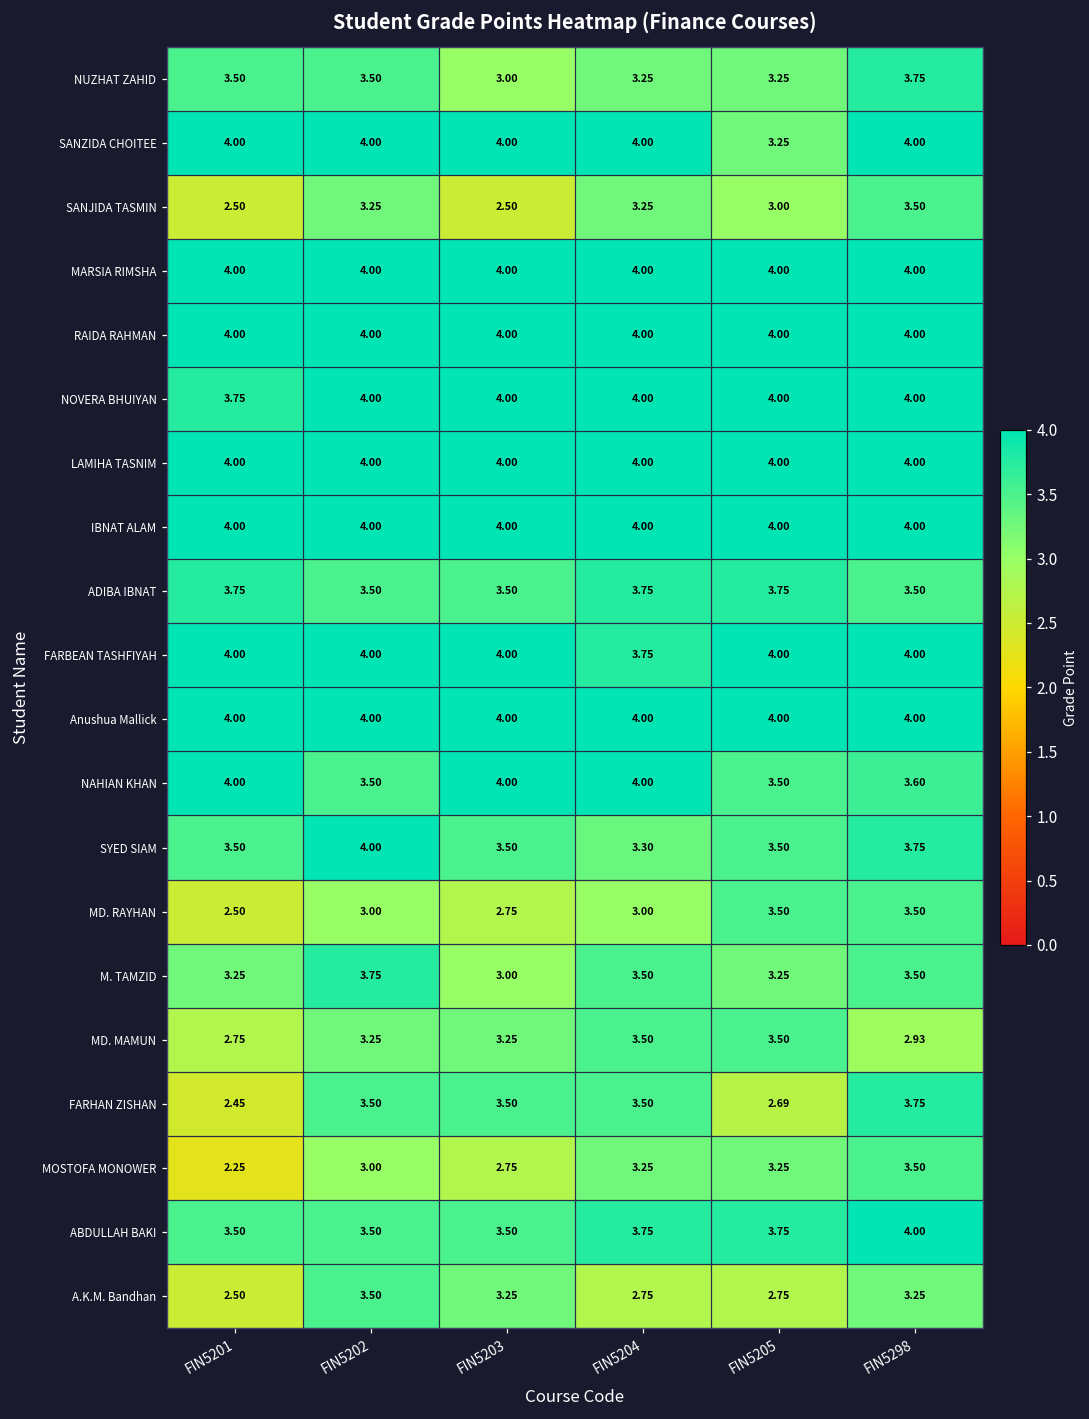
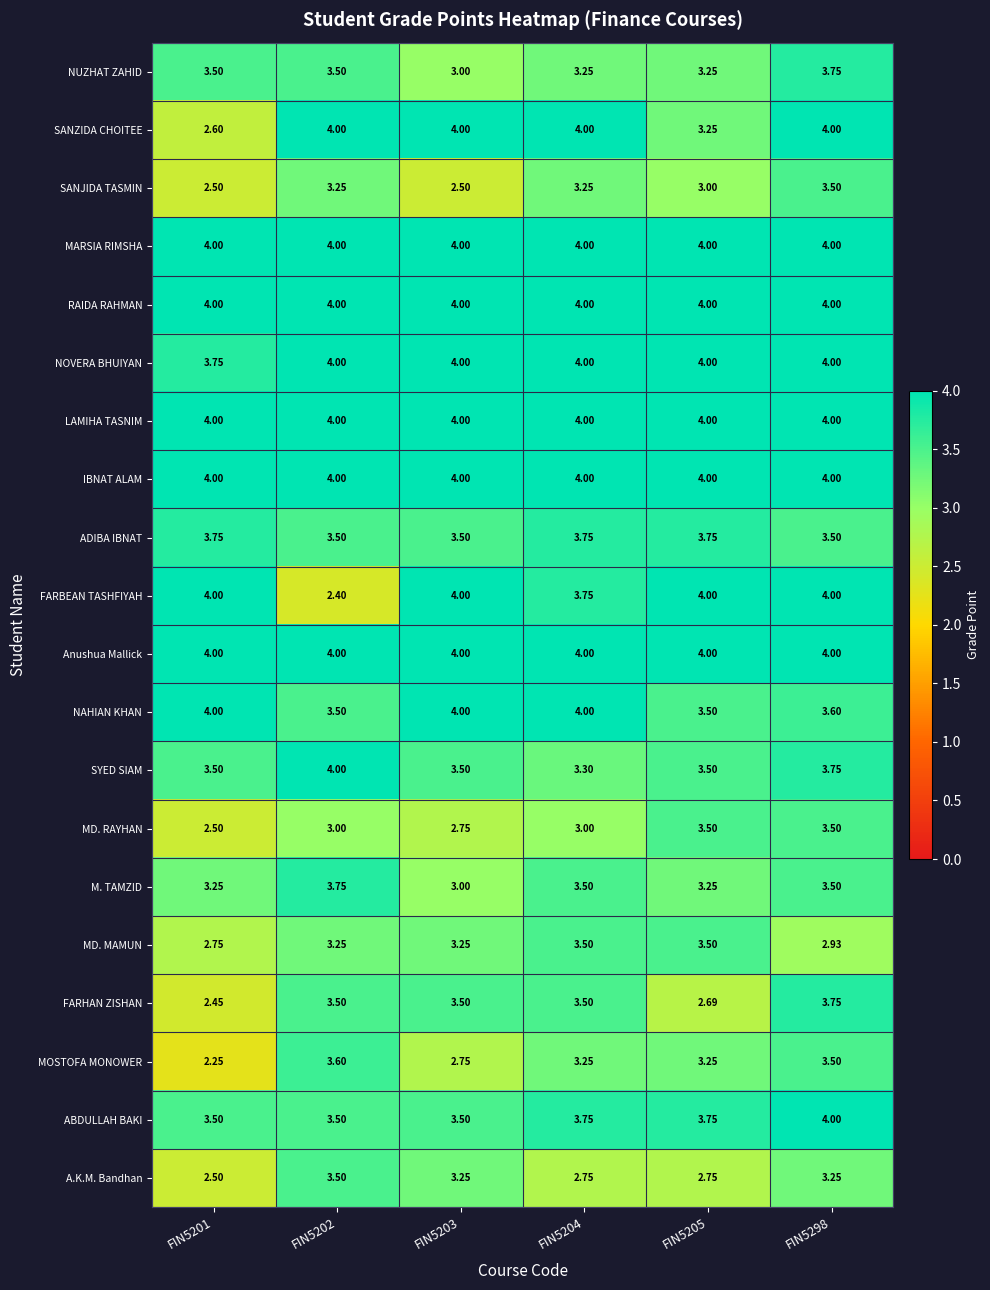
  {
    "NUZHAT ZAHID": {
      "FIN5201": 3.50,
      "FIN5202": 3.50,
      "FIN5203": 3.00,
      "FIN5204": 3.25,
      "FIN5205": 3.25,
      "FIN5298": 3.75
    },
    "SANZIDA CHOITEE": {
-     "FIN5201": 4.00,
+     "FIN5201": 2.60,
      "FIN5202": 4.00,
      "FIN5203": 4.00,
      "FIN5204": 4.00,
      "FIN5205": 3.25,
      "FIN5298": 4.00
    },
    "SANJIDA TASMIN": {
      "FIN5201": 2.50,
      "FIN5202": 3.25,
      "FIN5203": 2.50,
      "FIN5204": 3.25,
      "FIN5205": 3.00,
      "FIN5298": 3.50
    },
    "MARSIA RIMSHA": {
      "FIN5201": 4.00,
      "FIN5202": 4.00,
      "FIN5203": 4.00,
      "FIN5204": 4.00,
      "FIN5205": 4.00,
      "FIN5298": 4.00
    },
    "RAIDA RAHMAN": {
      "FIN5201": 4.00,
      "FIN5202": 4.00,
      "FIN5203": 4.00,
      "FIN5204": 4.00,
      "FIN5205": 4.00,
      "FIN5298": 4.00
    },
    "NOVERA BHUIYAN": {
      "FIN5201": 3.75,
      "FIN5202": 4.00,
      "FIN5203": 4.00,
      "FIN5204": 4.00,
      "FIN5205": 4.00,
      "FIN5298": 4.00
    },
    "LAMIHA TASNIM": {
      "FIN5201": 4.00,
      "FIN5202": 4.00,
      "FIN5203": 4.00,
      "FIN5204": 4.00,
      "FIN5205": 4.00,
      "FIN5298": 4.00
    },
    "IBNAT ALAM": {
      "FIN5201": 4.00,
      "FIN5202": 4.00,
      "FIN5203": 4.00,
      "FIN5204": 4.00,
      "FIN5205": 4.00,
      "FIN5298": 4.00
    },
    "ADIBA IBNAT": {
      "FIN5201": 3.75,
      "FIN5202": 3.50,
      "FIN5203": 3.50,
      "FIN5204": 3.75,
      "FIN5205": 3.75,
      "FIN5298": 3.50
    },
    "FARBEAN TASHFIYAH": {
      "FIN5201": 4.00,
-     "FIN5202": 4.00,
+     "FIN5202": 2.40,
      "FIN5203": 4.00,
      "FIN5204": 3.75,
      "FIN5205": 4.00,
      "FIN5298": 4.00
    },
    "Anushua Mallick": {
      "FIN5201": 4.00,
      "FIN5202": 4.00,
      "FIN5203": 4.00,
      "FIN5204": 4.00,
      "FIN5205": 4.00,
      "FIN5298": 4.00
    },
    "NAHIAN KHAN": {
      "FIN5201": 4.00,
      "FIN5202": 3.50,
      "FIN5203": 4.00,
      "FIN5204": 4.00,
      "FIN5205": 3.50,
      "FIN5298": 3.60
    },
    "SYED SIAM": {
      "FIN5201": 3.50,
      "FIN5202": 4.00,
      "FIN5203": 3.50,
      "FIN5204": 3.30,
      "FIN5205": 3.50,
      "FIN5298": 3.75
    },
    "MD. RAYHAN": {
      "FIN5201": 2.50,
      "FIN5202": 3.00,
      "FIN5203": 2.75,
      "FIN5204": 3.00,
      "FIN5205": 3.50,
      "FIN5298": 3.50
    },
    "M. TAMZID": {
      "FIN5201": 3.25,
      "FIN5202": 3.75,
      "FIN5203": 3.00,
      "FIN5204": 3.50,
      "FIN5205": 3.25,
      "FIN5298": 3.50
    },
    "MD. MAMUN": {
      "FIN5201": 2.75,
      "FIN5202": 3.25,
      "FIN5203": 3.25,
      "FIN5204": 3.50,
      "FIN5205": 3.50,
      "FIN5298": 2.93
    },
    "FARHAN ZISHAN": {
      "FIN5201": 2.45,
      "FIN5202": 3.50,
      "FIN5203": 3.50,
      "FIN5204": 3.50,
      "FIN5205": 2.69,
      "FIN5298": 3.75
    },
    "MOSTOFA MONOWER": {
      "FIN5201": 2.25,
-     "FIN5202": 3.00,
+     "FIN5202": 3.60,
      "FIN5203": 2.75,
      "FIN5204": 3.25,
      "FIN5205": 3.25,
      "FIN5298": 3.50
    },
    "ABDULLAH BAKI": {
      "FIN5201": 3.50,
      "FIN5202": 3.50,
      "FIN5203": 3.50,
      "FIN5204": 3.75,
      "FIN5205": 3.75,
      "FIN5298": 4.00
    },
    "A.K.M. Bandhan": {
      "FIN5201": 2.50,
      "FIN5202": 3.50,
      "FIN5203": 3.25,
      "FIN5204": 2.75,
      "FIN5205": 2.75,
      "FIN5298": 3.25
    }
  }
